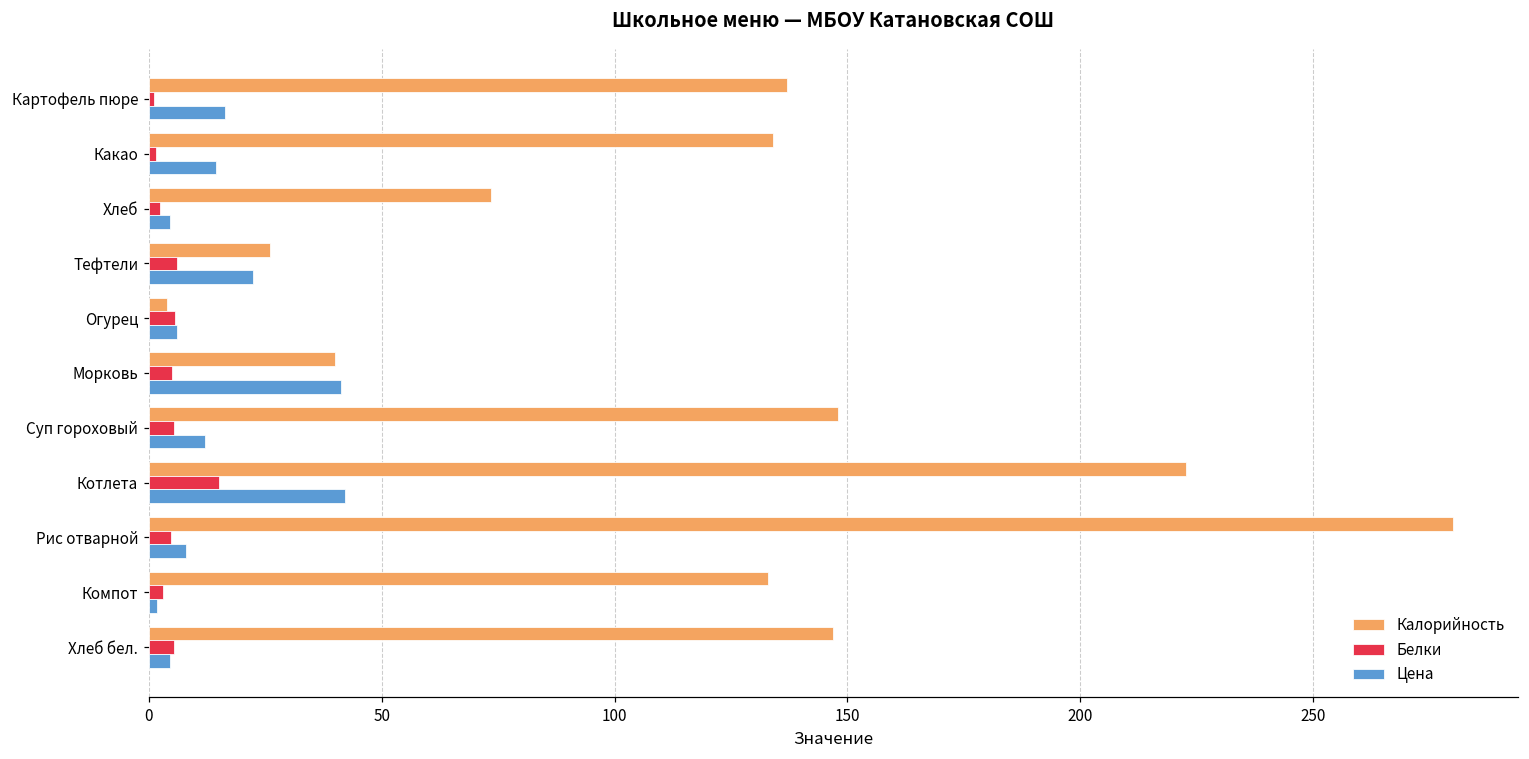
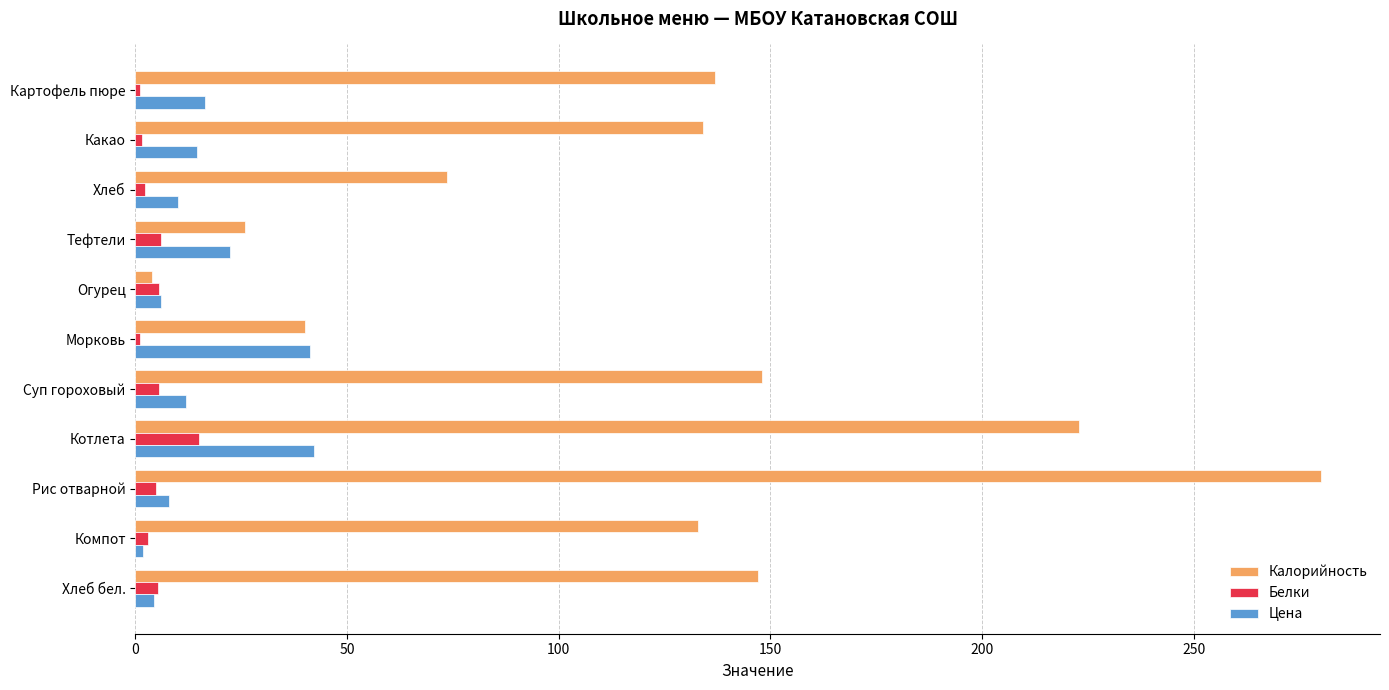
  {
    "Калорийность": {
      "Картофель пюре": 137,
      "Какао": 134,
      "Хлеб": 74,
      "Тефтели": 26,
      "Огурец": 4,
      "Морковь": 40,
      "Суп гороховый": 148,
      "Котлета": 223,
      "Рис отварной": 280,
      "Компот": 133,
      "Хлеб бел.": 147
    },
    "Белки": {
      "Картофель пюре": 1,
      "Какао": 2,
      "Хлеб": 2,
      "Тефтели": 6,
      "Огурец": 6,
-     "Морковь": 5,
+     "Морковь": 1,
      "Суп гороховый": 6,
      "Котлета": 15,
      "Рис отварной": 5,
      "Компот": 3,
      "Хлеб бел.": 5
    },
    "Цена": {
      "Картофель пюре": 16,
      "Какао": 15,
-     "Хлеб": 4,
+     "Хлеб": 10,
      "Тефтели": 22,
      "Огурец": 6,
      "Морковь": 41,
      "Суп гороховый": 12,
      "Котлета": 42,
      "Рис отварной": 8,
      "Компот": 2,
      "Хлеб бел.": 4
    }
  }
